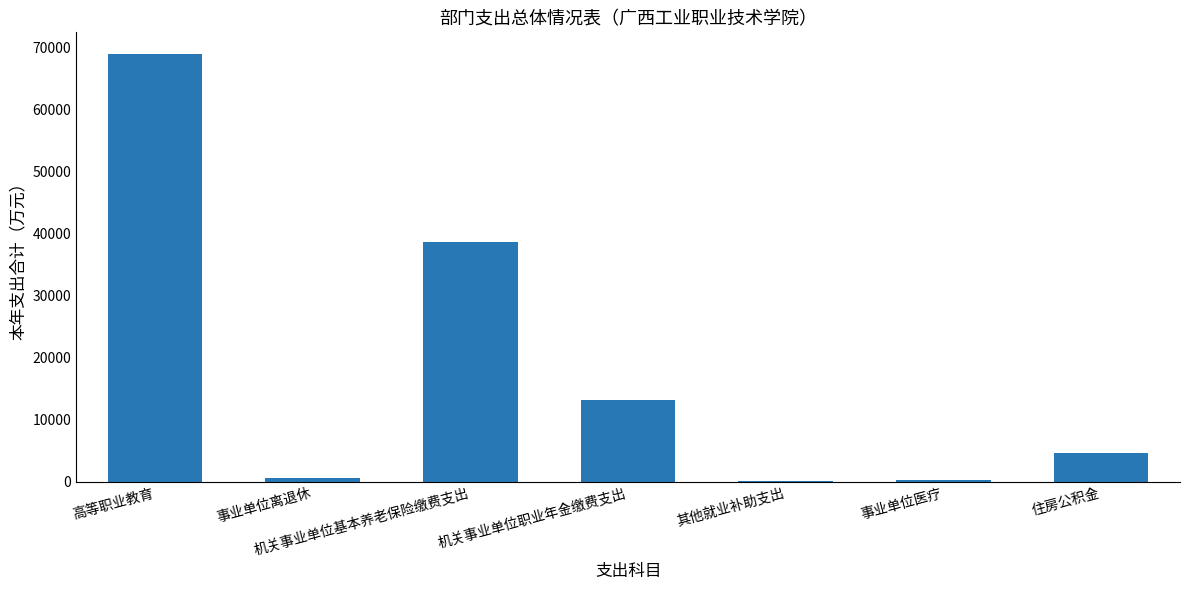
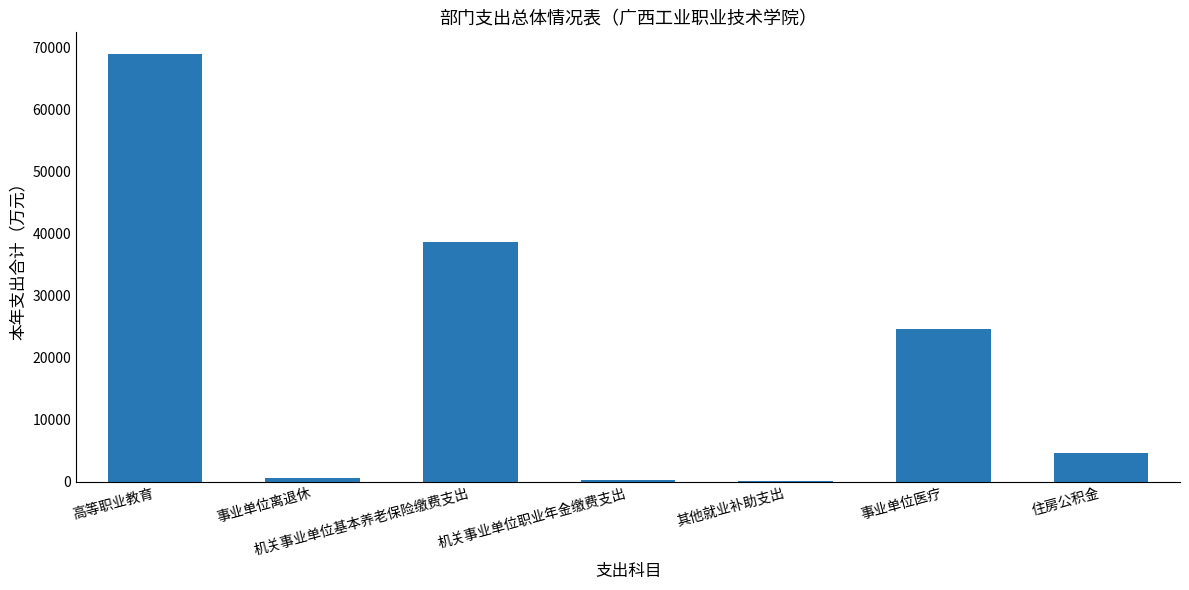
  {
    "高等职业教育": 69000,
    "事业单位离退休": 1000,
    "机关事业单位基本养老保险缴费支出": 39000,
-   "机关事业单位职业年金缴费支出": 13000,
-   "事业单位医疗": 0,
+   "机关事业单位职业年金缴费支出": 0,
+   "事业单位医疗": 25000,
    "住房公积金": 5000
  }
